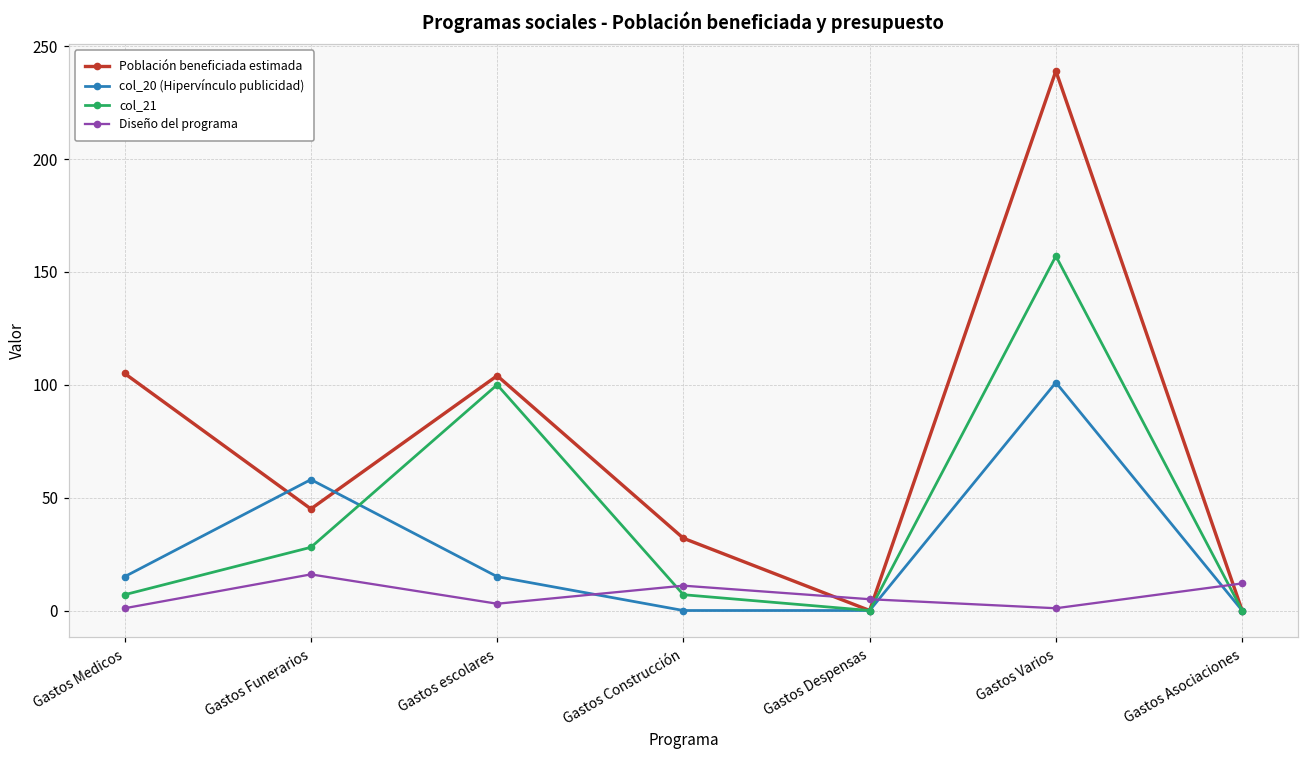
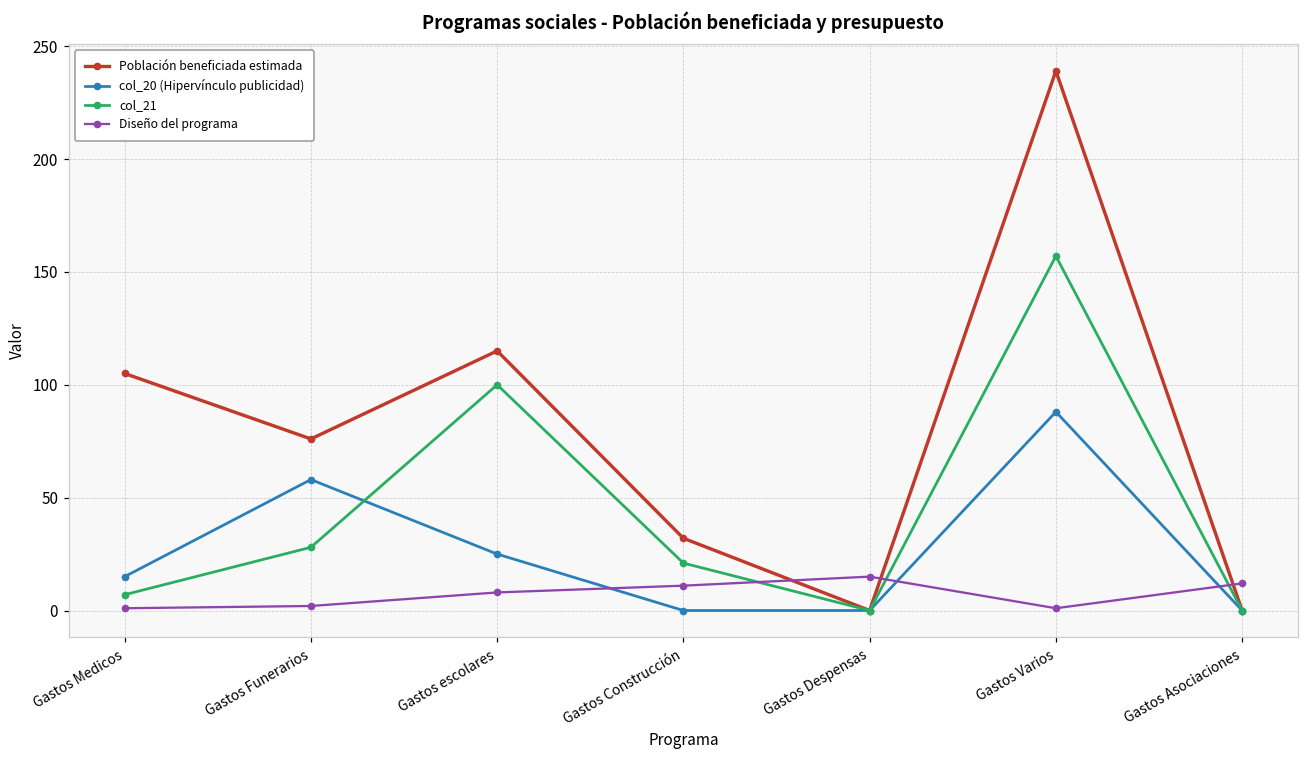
  {
    "Población beneficiada estimada": {
      "Gastos Medicos": 105,
-     "Gastos Funerarios": 45,
-     "Gastos escolares": 104,
+     "Gastos Funerarios": 76,
+     "Gastos escolares": 115,
      "Gastos Construcción": 32,
      "Gastos Varios": 239
    },
    "col_20 (Hipervínculo publicidad)": {
      "Gastos Medicos": 15,
      "Gastos Funerarios": 58,
-     "Gastos escolares": 15,
+     "Gastos escolares": 25,
      "Gastos Construcción": 0,
-     "Gastos Varios": 101
+     "Gastos Varios": 88
    },
    "col_21": {
      "Gastos Medicos": 7,
      "Gastos Funerarios": 28,
      "Gastos escolares": 100,
-     "Gastos Construcción": 7,
+     "Gastos Construcción": 21,
      "Gastos Varios": 157
    },
    "Diseño del programa": {
      "Gastos Medicos": 1,
-     "Gastos Funerarios": 16,
-     "Gastos escolares": 3,
+     "Gastos Funerarios": 2,
+     "Gastos escolares": 8,
      "Gastos Construcción": 11,
-     "Gastos Despensas": 5,
+     "Gastos Despensas": 15,
      "Gastos Varios": 1,
      "Gastos Asociaciones": 12
    }
  }
